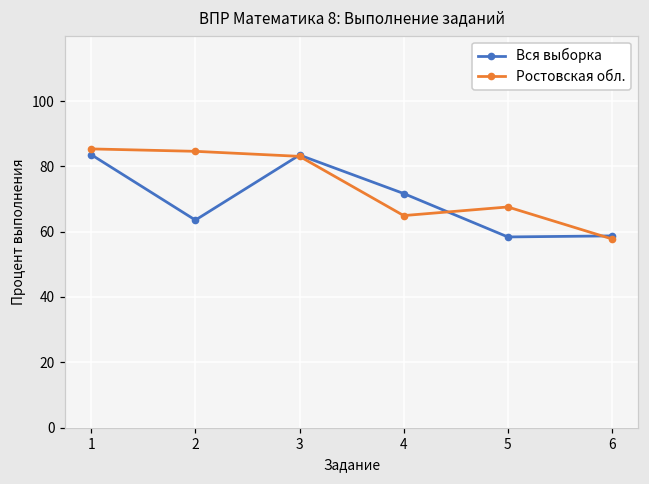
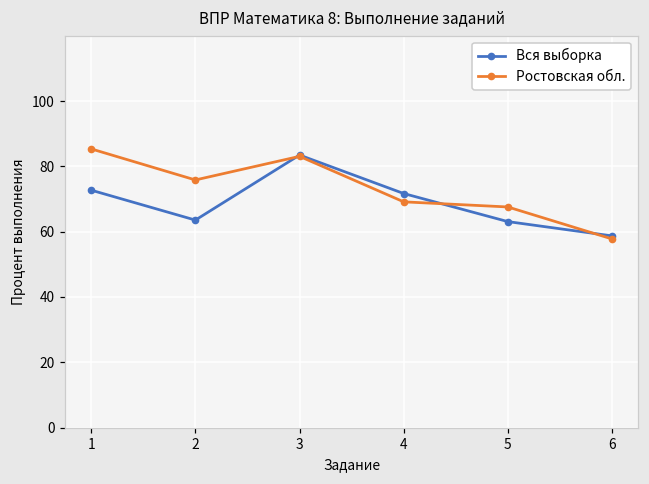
  {
    "Вся выборка": {
-     "1": 84,
+     "1": 73,
      "2": 64,
      "4": 72,
-     "5": 58,
+     "5": 63,
      "6": 59
    },
    "Ростовская обл.": {
      "1": 85,
-     "2": 85,
-     "4": 65,
+     "2": 76,
+     "4": 69,
      "5": 68,
      "6": 58
    }
  }
